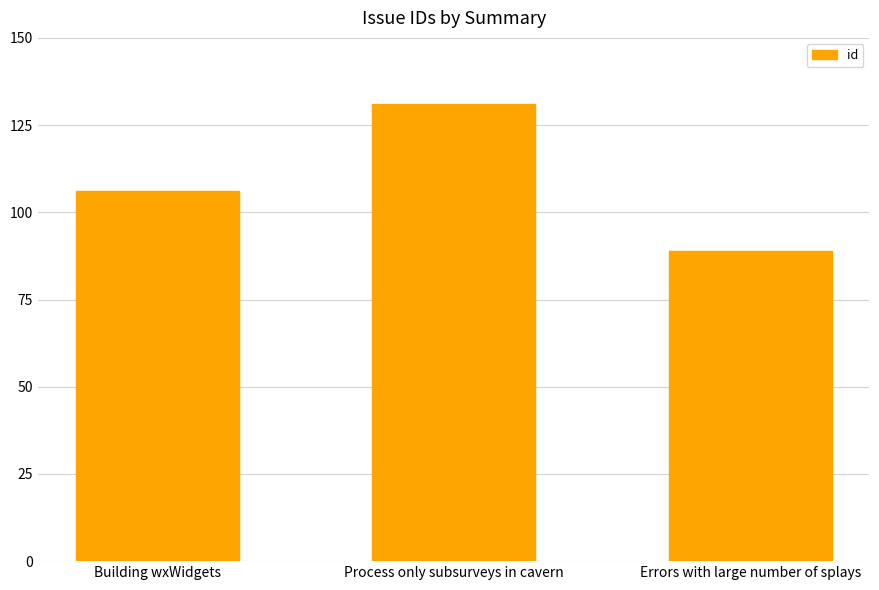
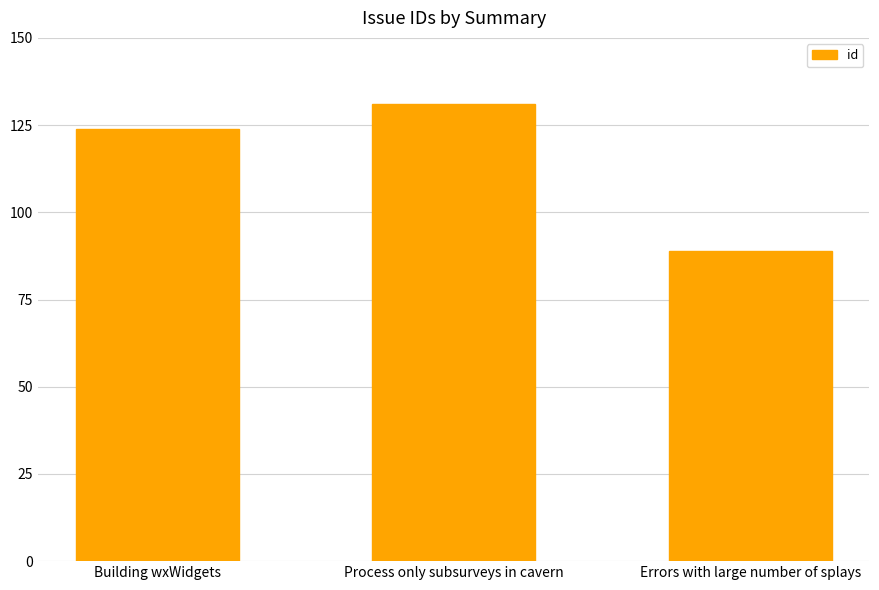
  {
-   "Building wxWidgets": 106,
+   "Building wxWidgets": 124,
    "Process only subsurveys in cavern": 131,
    "Errors with large number of splays": 89
  }
